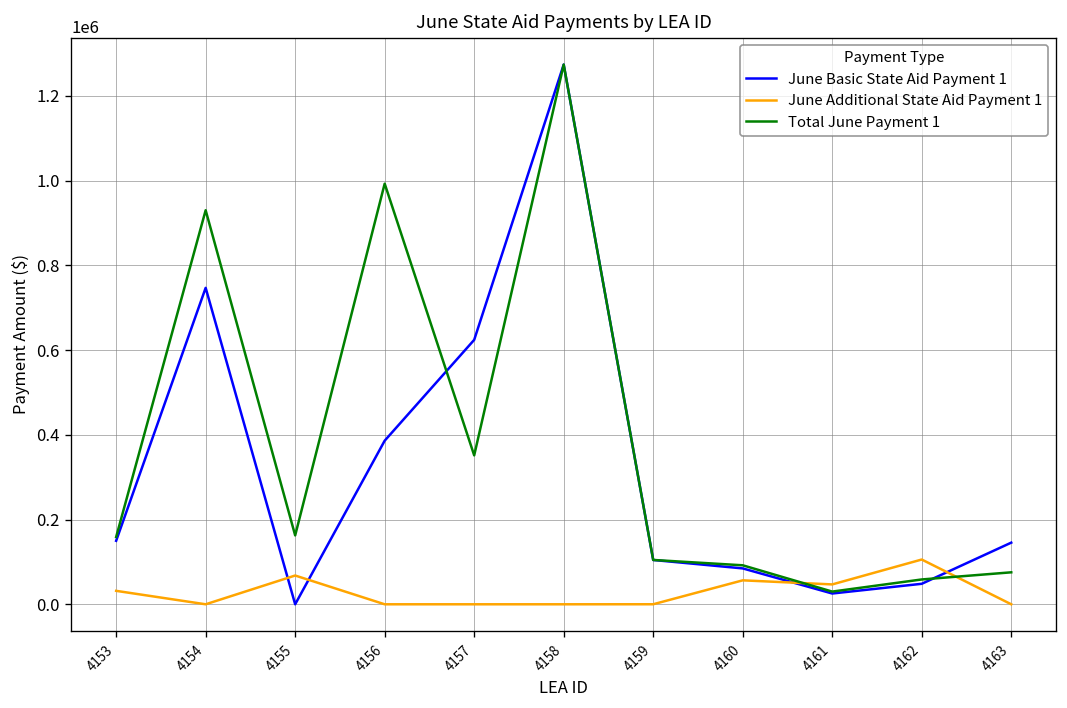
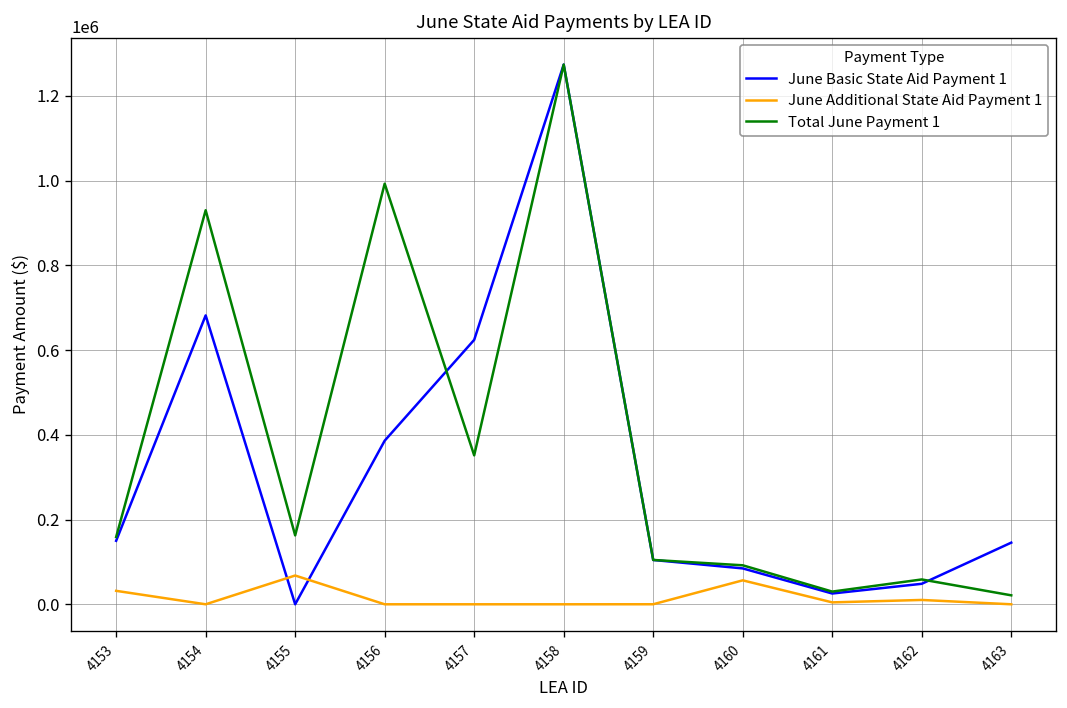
  {
    "June Basic State Aid Payment 1": {
      "4153": 150000,
-     "4154": 750000,
+     "4154": 680000,
      "4155": 0,
      "4156": 390000,
      "4157": 620000,
      "4160": 80000,
      "4162": 50000,
      "4163": 150000
    },
    "June Additional State Aid Payment 1": {
      "4153": 30000,
      "4154": 0,
      "4155": 70000,
      "4156": 0,
      "4157": 0,
      "4158": 0,
      "4159": 0,
      "4160": 60000,
-     "4161": 50000,
-     "4162": 110000,
+     "4161": 0,
+     "4162": 10000,
      "4163": 0
    },
    "Total June Payment 1": {
      "4153": 160000,
      "4154": 930000,
      "4155": 160000,
      "4156": 990000,
      "4157": 350000,
      "4160": 90000,
      "4162": 60000,
-     "4163": 80000
+     "4163": 20000
    }
  }
